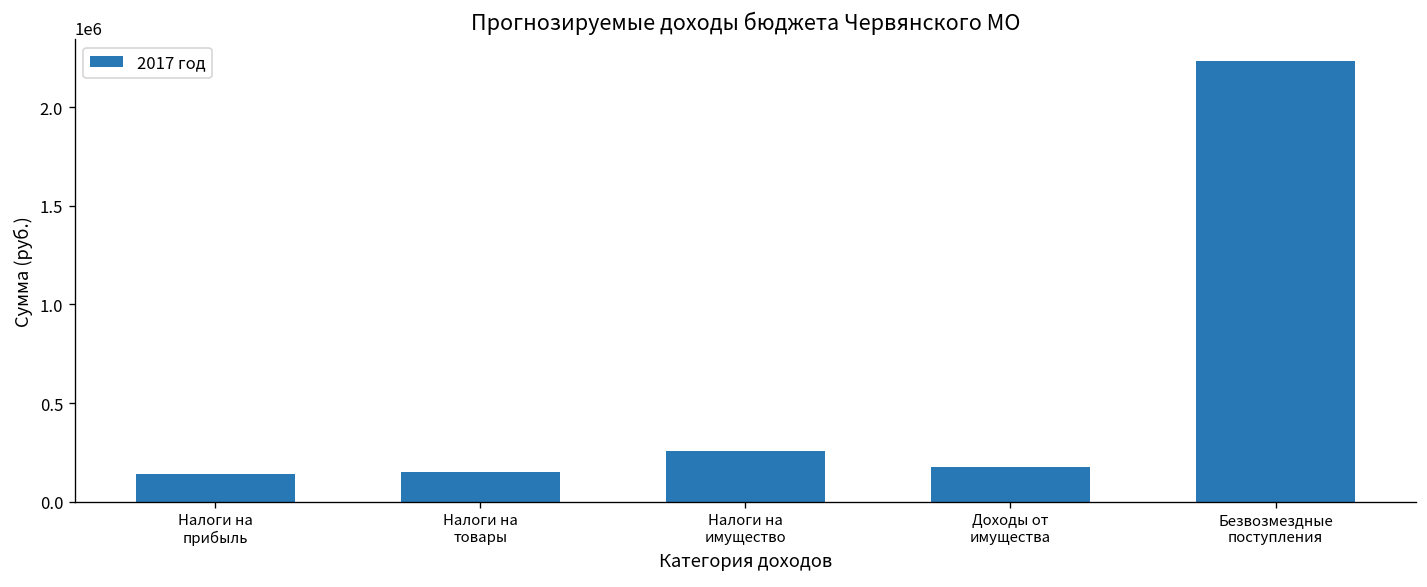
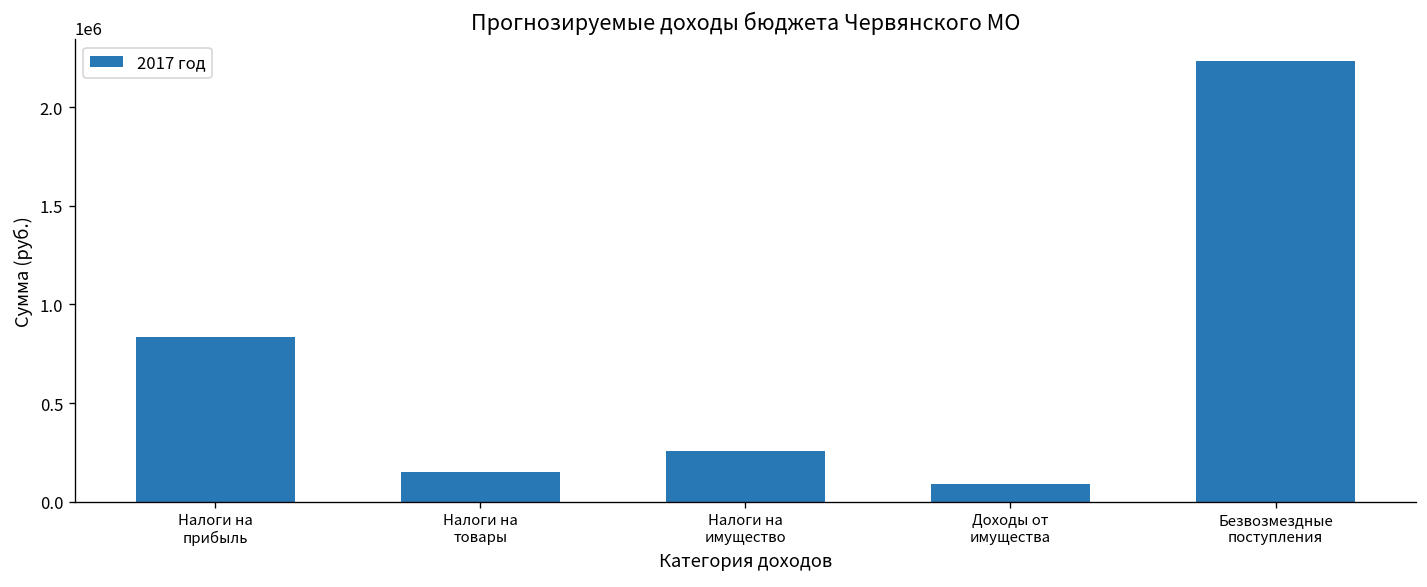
  {
-   "Налоги на прибыль": 140000,
+   "Налоги на прибыль": 830000,
    "Налоги на товары": 150000,
    "Налоги на имущество": 260000,
-   "Доходы от имущества": 180000,
+   "Доходы от имущества": 90000,
    "Безвозмездные поступления": 2230000
  }
